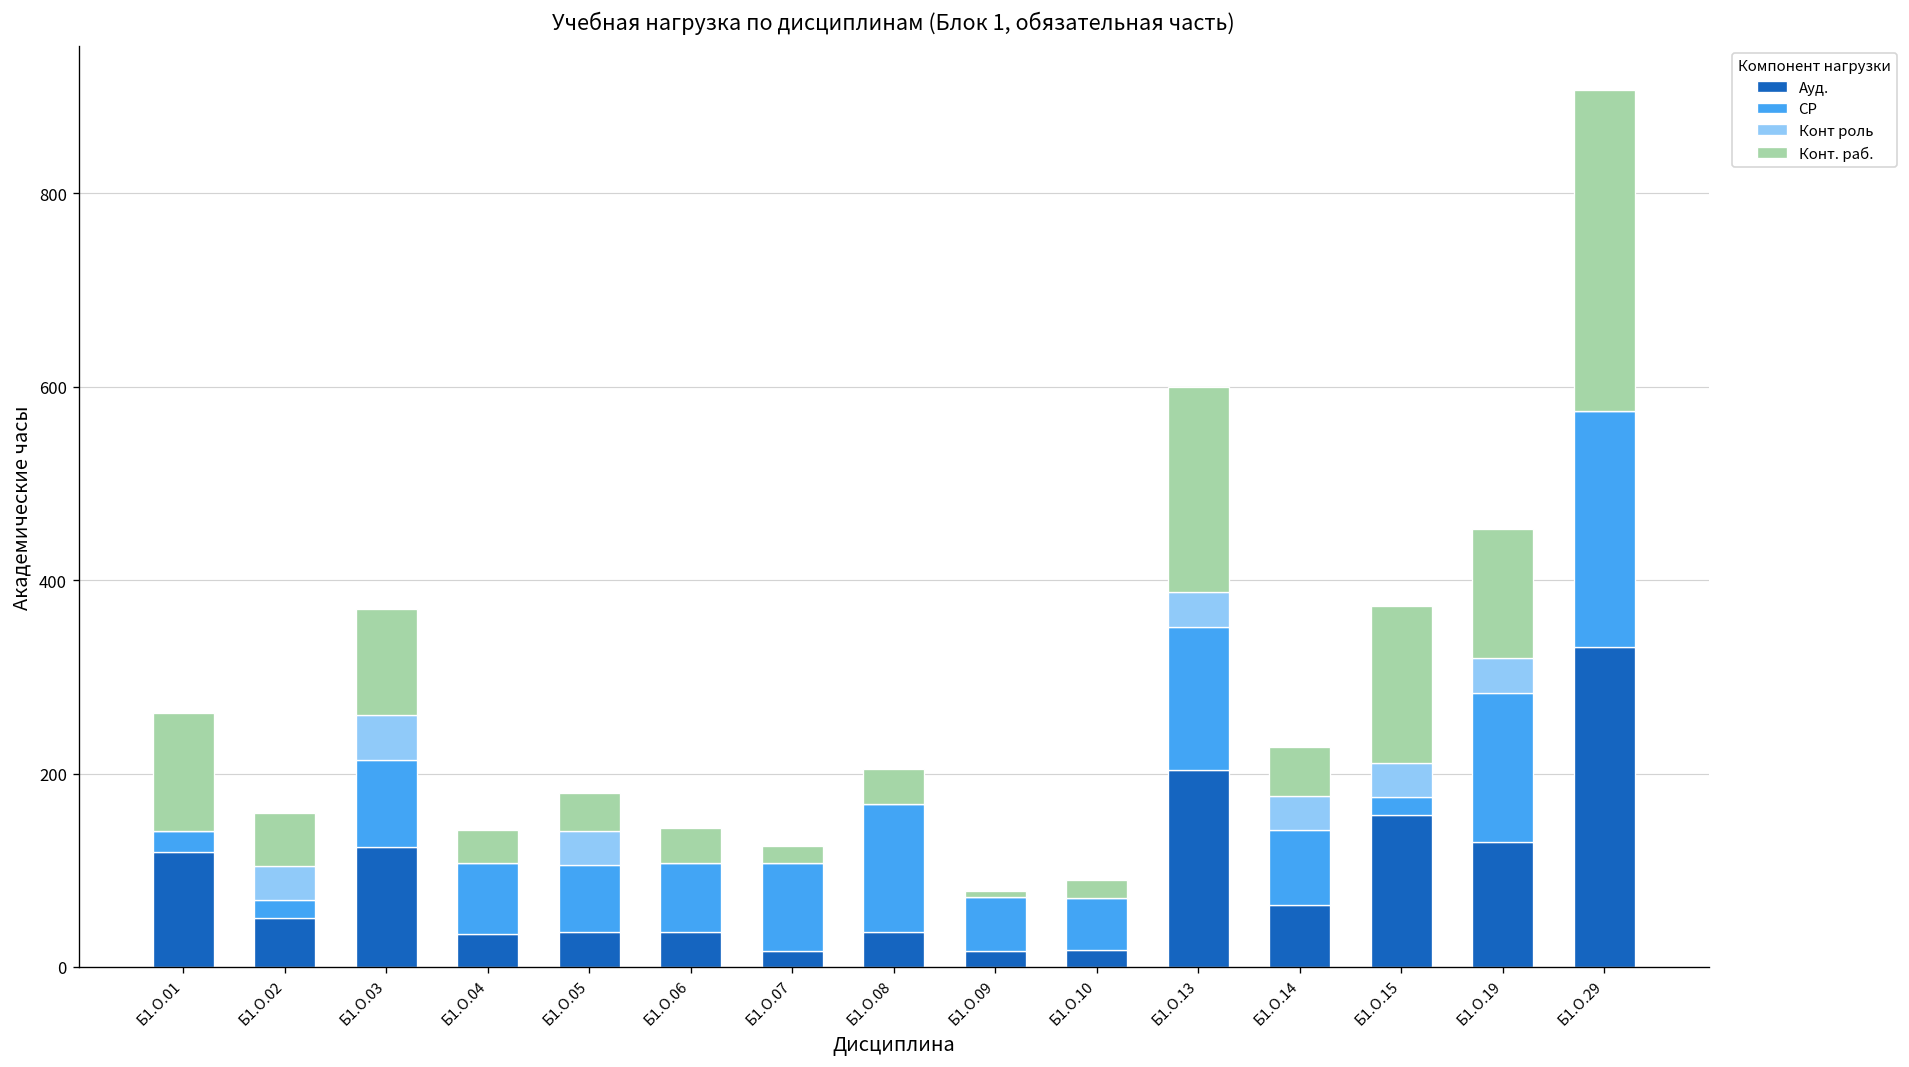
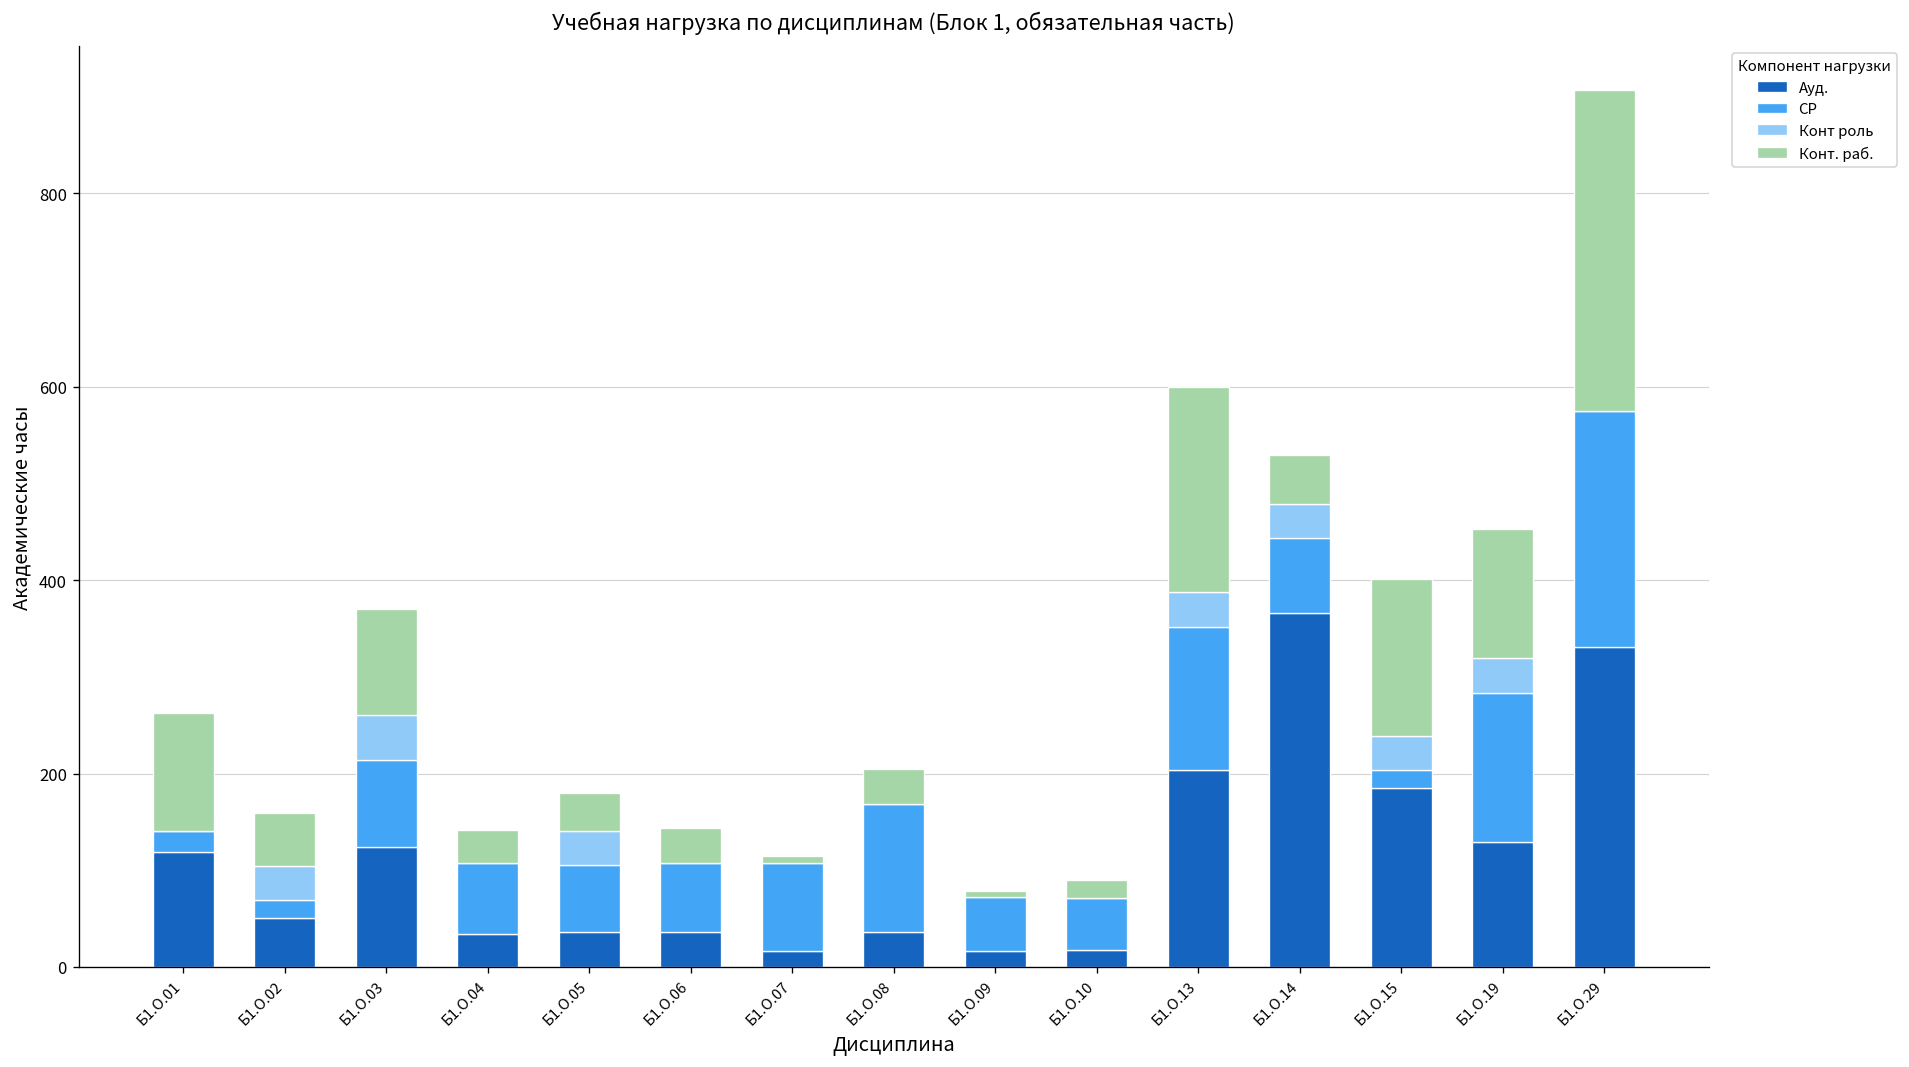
  {
    "Ауд.": {
      "Б1.О.01": 120,
      "Б1.О.02": 50,
      "Б1.О.03": 120,
      "Б1.О.04": 30,
      "Б1.О.05": 40,
      "Б1.О.06": 40,
      "Б1.О.07": 20,
      "Б1.О.08": 40,
      "Б1.О.09": 20,
      "Б1.О.10": 20,
      "Б1.О.13": 200,
-     "Б1.О.14": 60,
-     "Б1.О.15": 160,
+     "Б1.О.14": 370,
+     "Б1.О.15": 190,
      "Б1.О.19": 130,
      "Б1.О.29": 330
    },
    "СР": {
      "Б1.О.01": 20,
      "Б1.О.02": 20,
      "Б1.О.03": 90,
      "Б1.О.04": 70,
      "Б1.О.05": 70,
      "Б1.О.06": 70,
      "Б1.О.07": 90,
      "Б1.О.08": 130,
      "Б1.О.09": 50,
      "Б1.О.10": 50,
      "Б1.О.13": 150,
      "Б1.О.14": 80,
      "Б1.О.15": 20,
      "Б1.О.19": 150,
      "Б1.О.29": 240
    },
    "Конт роль": {
      "Б1.О.01": 0,
      "Б1.О.02": 40,
      "Б1.О.03": 50,
      "Б1.О.04": 0,
      "Б1.О.05": 40,
      "Б1.О.06": 0,
      "Б1.О.07": 0,
      "Б1.О.08": 0,
      "Б1.О.09": 0,
      "Б1.О.10": 0,
      "Б1.О.13": 40,
      "Б1.О.14": 40,
      "Б1.О.15": 40,
      "Б1.О.19": 40,
      "Б1.О.29": 0
    },
    "Конт. раб.": {
      "Б1.О.01": 120,
      "Б1.О.02": 50,
      "Б1.О.03": 110,
      "Б1.О.04": 30,
      "Б1.О.05": 40,
      "Б1.О.06": 40,
-     "Б1.О.07": 20,
+     "Б1.О.07": 10,
      "Б1.О.08": 40,
      "Б1.О.09": 10,
      "Б1.О.10": 20,
      "Б1.О.13": 210,
      "Б1.О.14": 50,
      "Б1.О.15": 160,
      "Б1.О.19": 130,
      "Б1.О.29": 330
    }
  }
